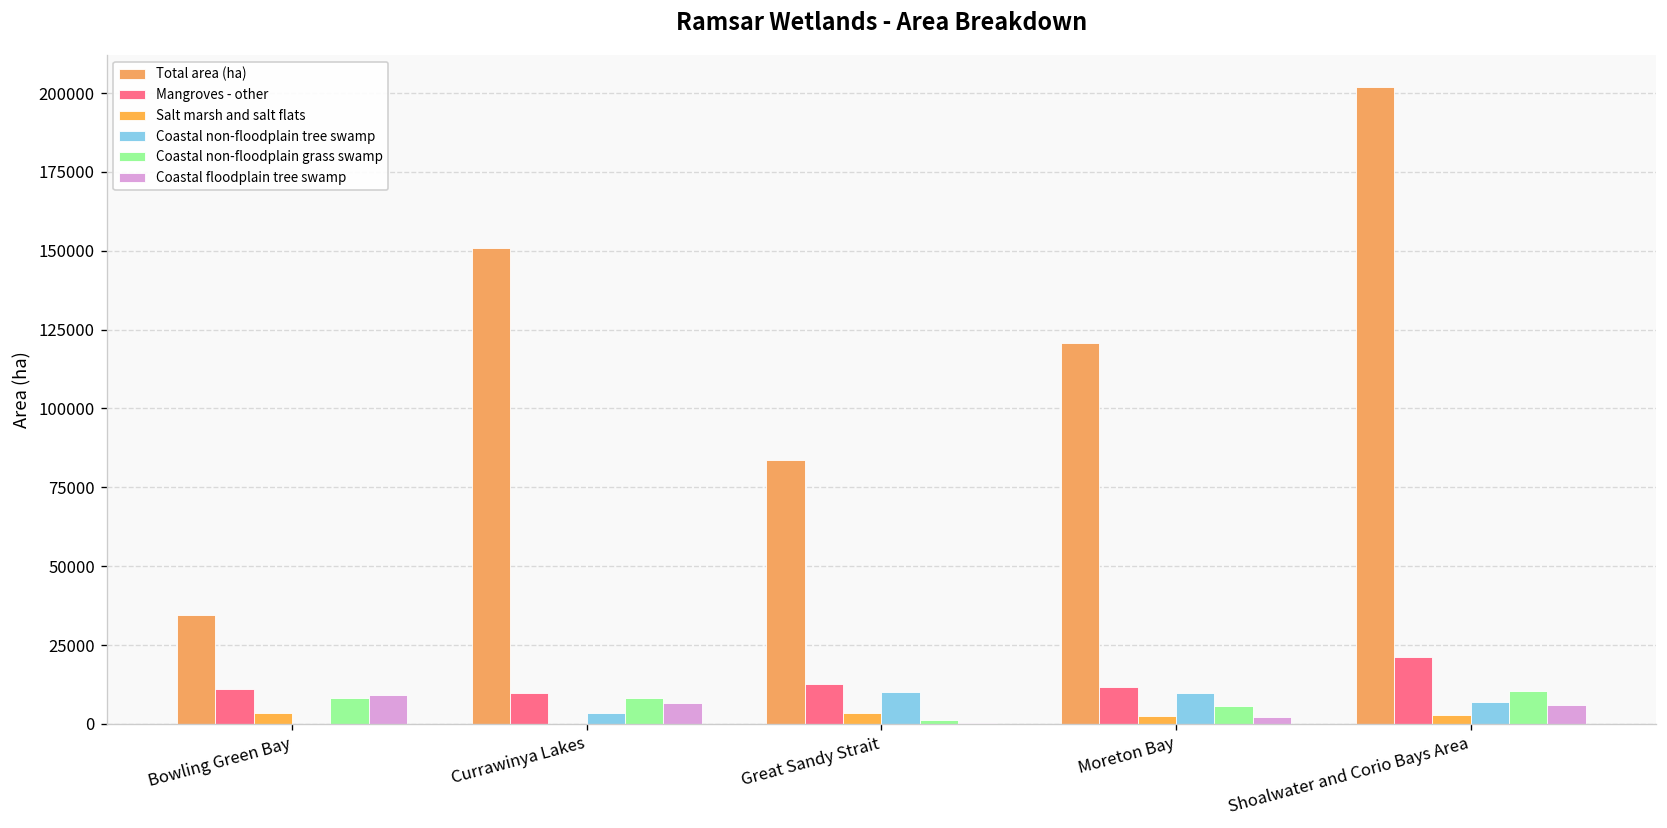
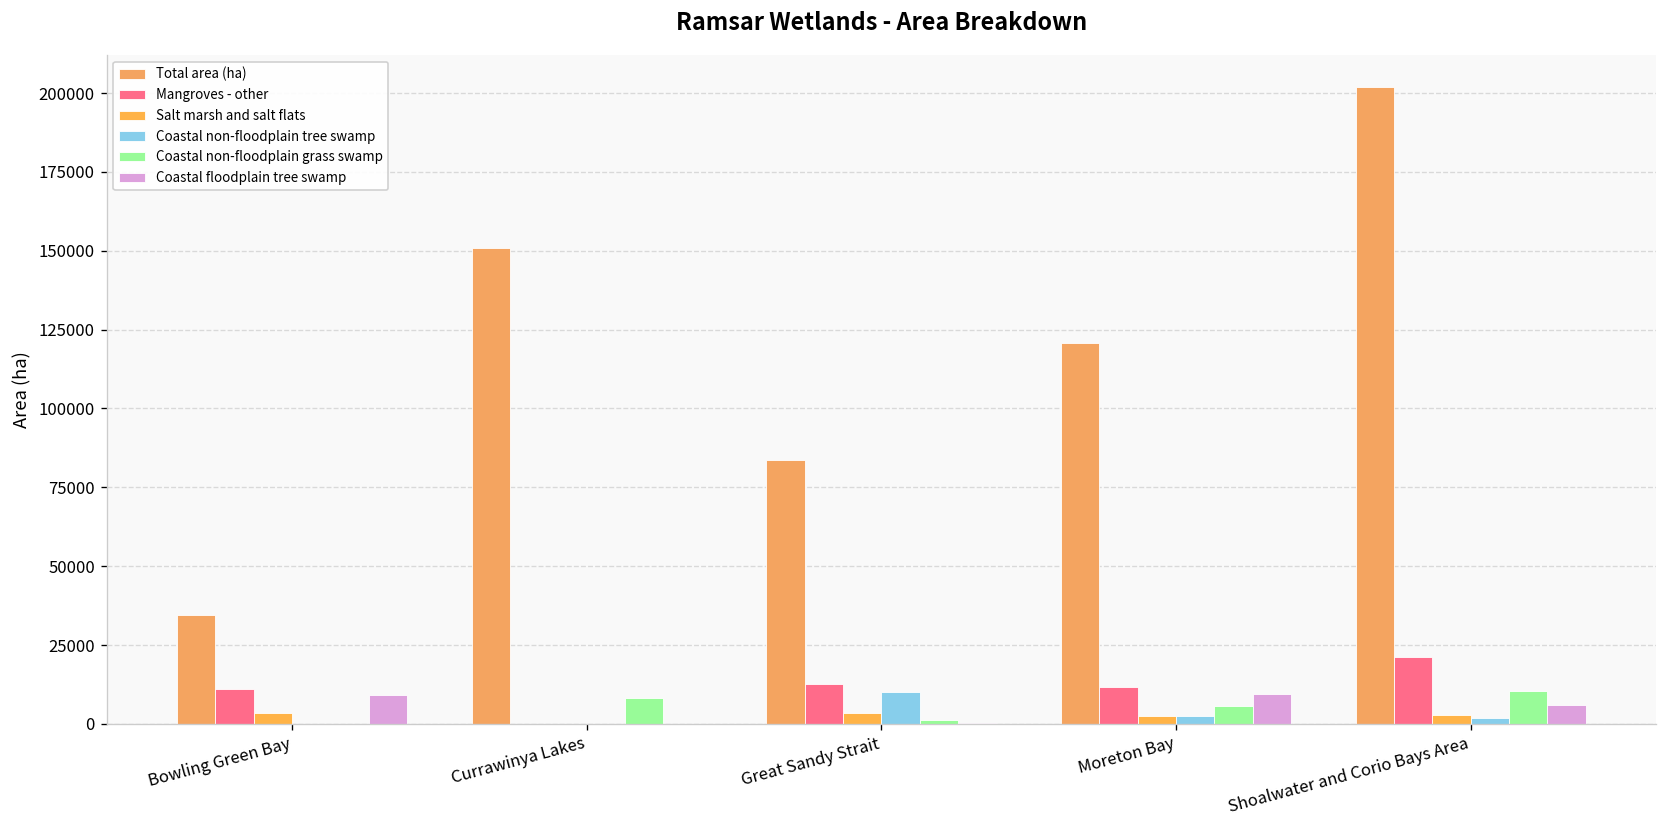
  {
    "Mangroves - other": {
      "Bowling Green Bay": 11000,
-     "Currawinya Lakes": 10000,
+     "Currawinya Lakes": 0,
      "Great Sandy Strait": 13000,
      "Moreton Bay": 12000,
      "Shoalwater and Corio Bays Area": 21000
    },
    "Coastal non-floodplain tree swamp": {
-     "Currawinya Lakes": 4000,
+     "Currawinya Lakes": 0,
      "Great Sandy Strait": 10000,
-     "Moreton Bay": 10000,
-     "Shoalwater and Corio Bays Area": 7000
+     "Moreton Bay": 3000,
+     "Shoalwater and Corio Bays Area": 2000
    },
    "Coastal non-floodplain grass swamp": {
-     "Bowling Green Bay": 8000,
+     "Bowling Green Bay": 0,
      "Currawinya Lakes": 8000,
      "Great Sandy Strait": 1000,
      "Moreton Bay": 6000,
      "Shoalwater and Corio Bays Area": 10000
    },
    "Coastal floodplain tree swamp": {
      "Bowling Green Bay": 9000,
-     "Currawinya Lakes": 7000,
-     "Moreton Bay": 2000,
+     "Currawinya Lakes": 0,
+     "Moreton Bay": 10000,
      "Shoalwater and Corio Bays Area": 6000
    }
  }
